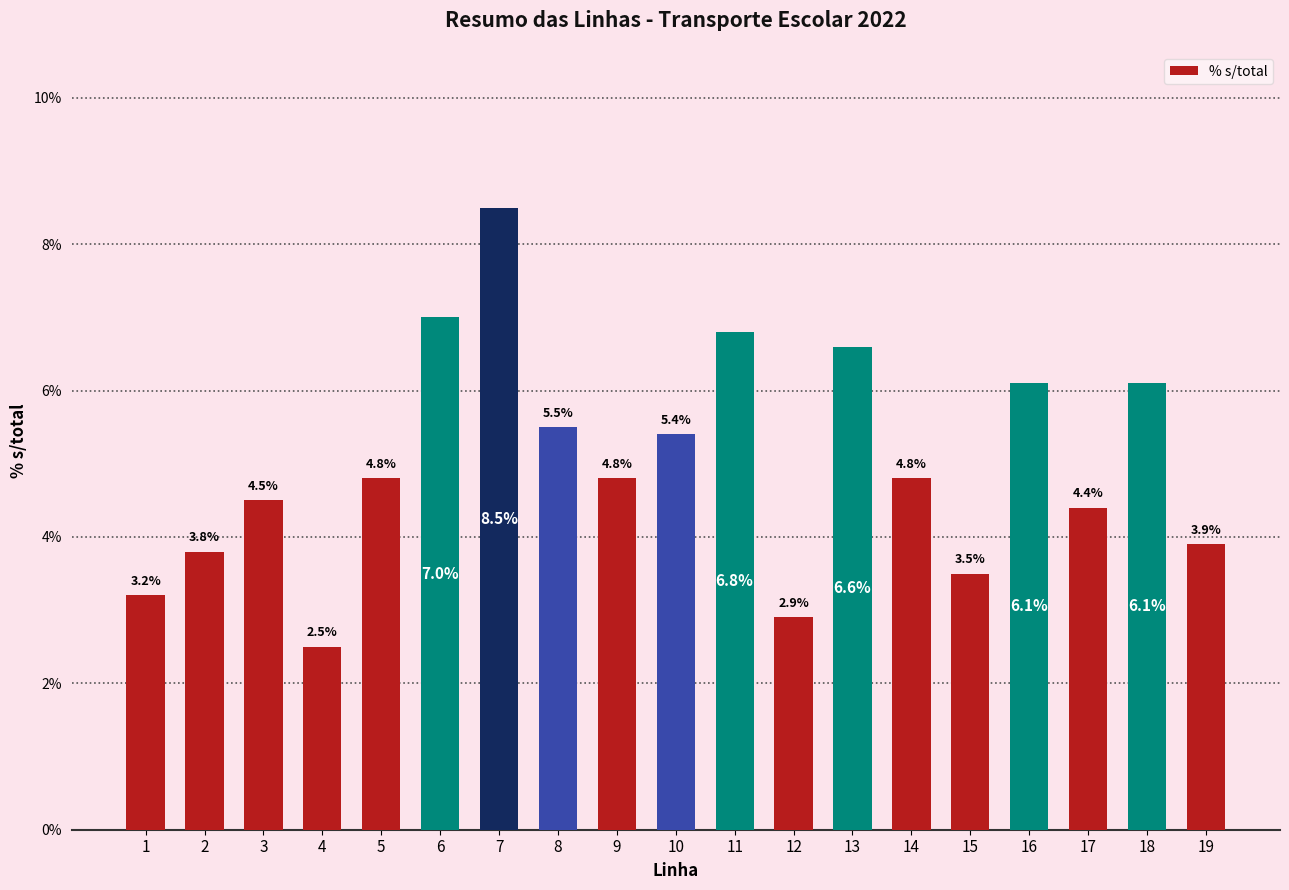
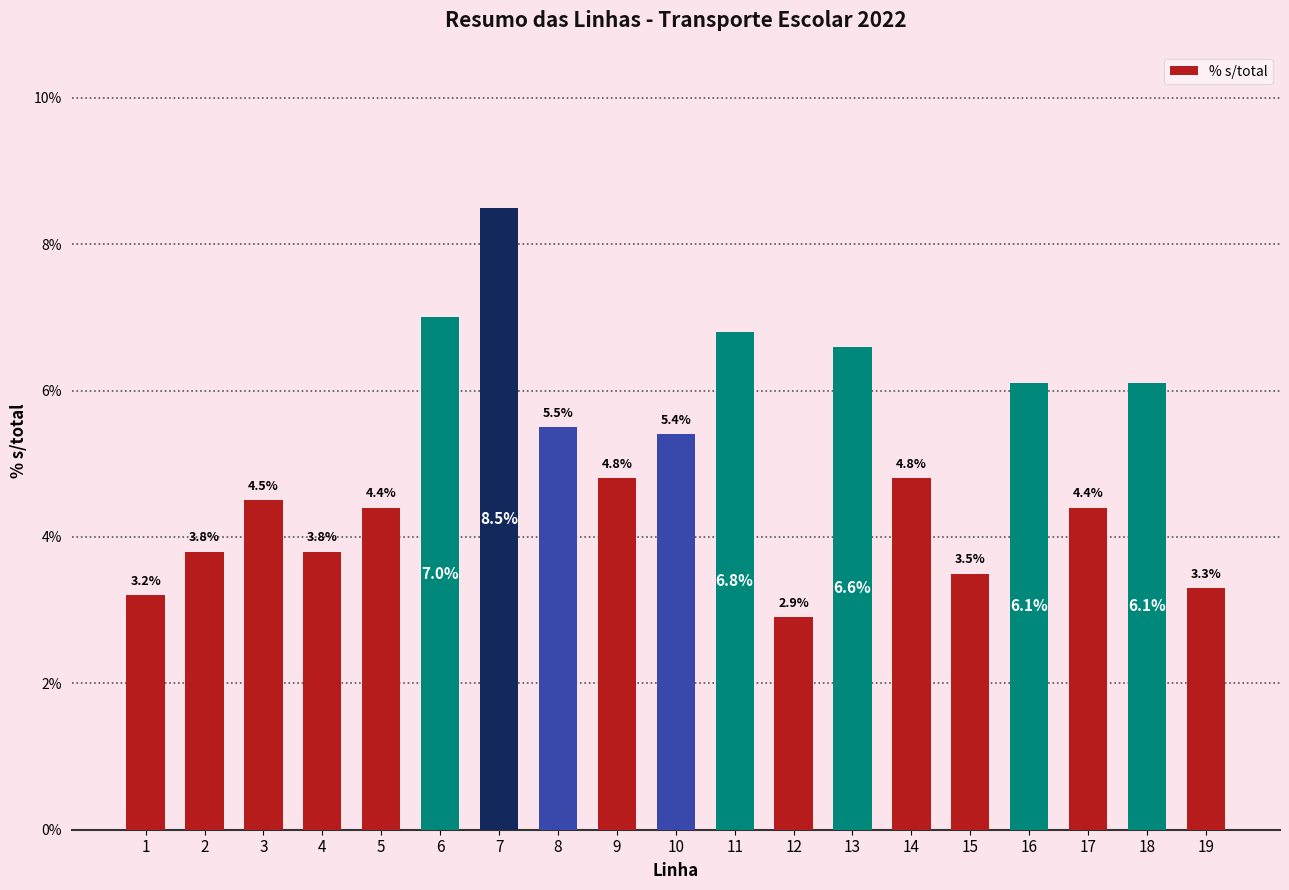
  {
    "1": "3.2%",
    "2": "3.8%",
    "3": "4.5%",
-   "4": "2.5%",
-   "5": "4.8%",
+   "4": "3.8%",
+   "5": "4.4%",
    "6": "7.0%",
    "7": "8.5%",
    "8": "5.5%",
    "9": "4.8%",
    "10": "5.4%",
    "11": "6.8%",
    "12": "2.9%",
    "13": "6.6%",
    "14": "4.8%",
    "15": "3.5%",
    "16": "6.1%",
    "17": "4.4%",
    "18": "6.1%",
-   "19": "3.9%"
+   "19": "3.3%"
  }
